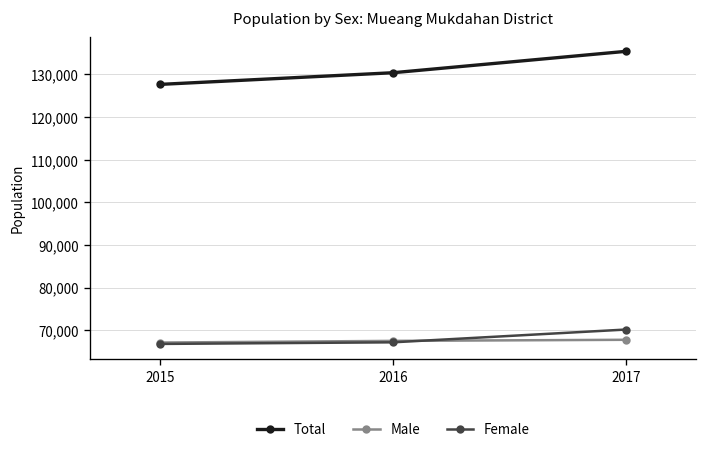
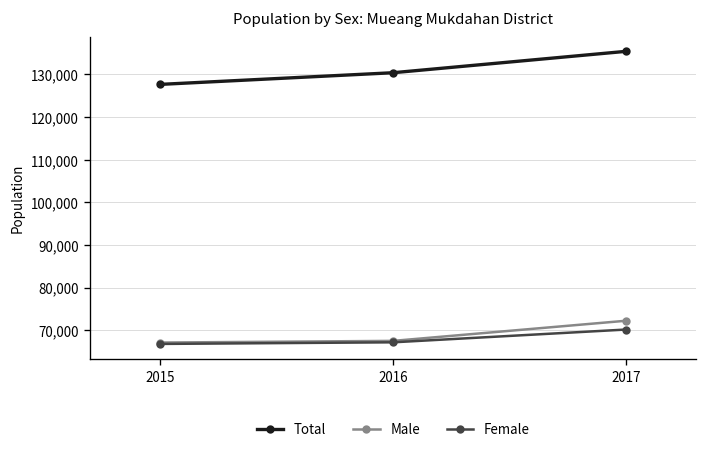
  {
    "Total": {
      "2015": "128,000",
      "2016": "130,000",
      "2017": "135,000"
    },
    "Male": {
-     "2017": "68,000"
+     "2017": "72,000"
    },
    "Female": {
      "2017": "70,000"
    }
  }
